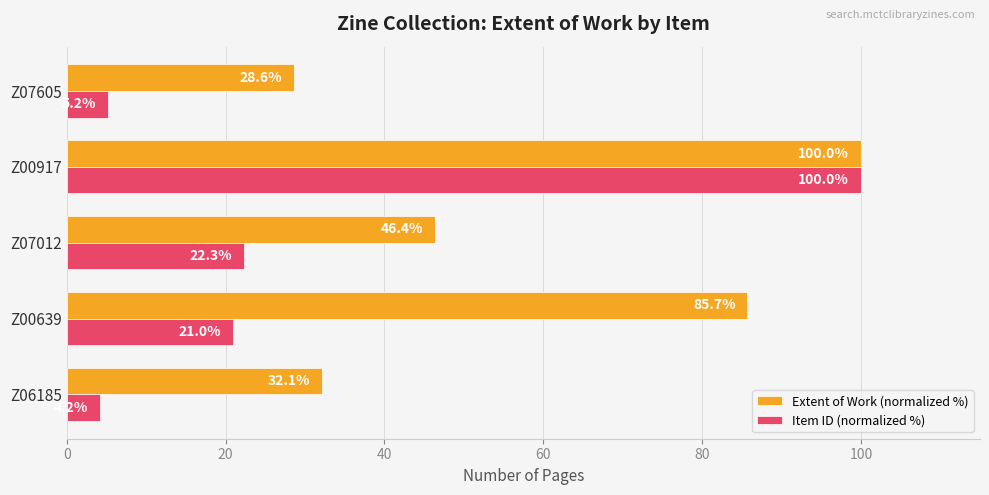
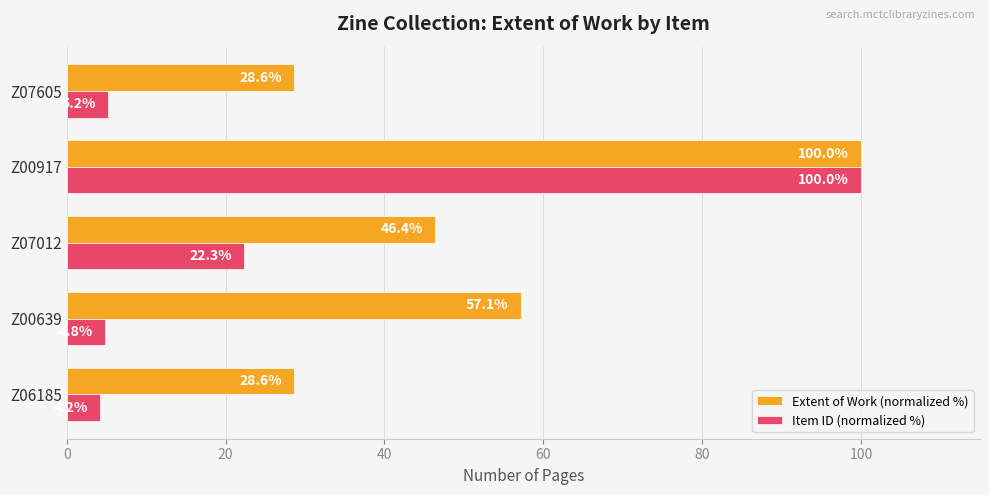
  {
    "Extent of Work (normalized %)": {
      "Z07605": "28.6%",
      "Z00917": "100.0%",
      "Z07012": "46.4%",
-     "Z00639": "85.7%",
-     "Z06185": "32.1%"
+     "Z00639": "57.1%",
+     "Z06185": "28.6%"
    },
    "Item ID (normalized %)": {
      "Z07605": "5.2%",
      "Z00917": "100.0%",
      "Z07012": "22.3%",
-     "Z00639": "21.0%",
+     "Z00639": "4.8%",
      "Z06185": "4.2%"
    }
  }
